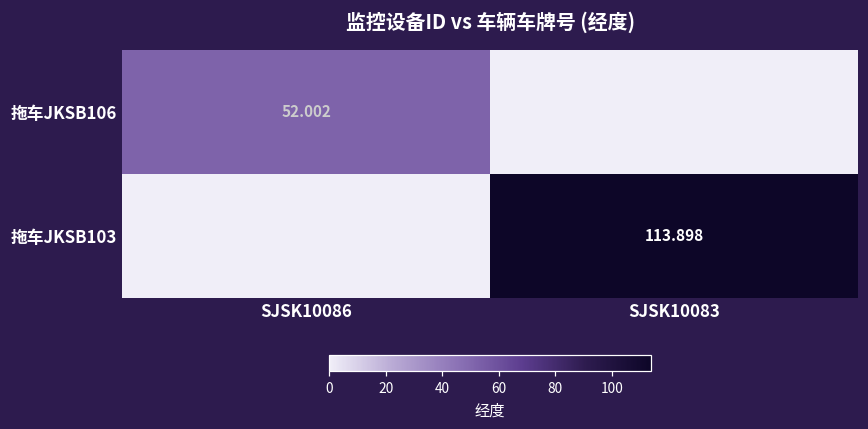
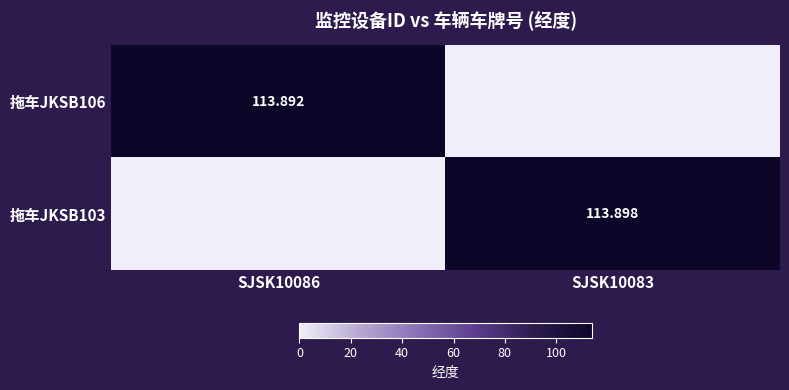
  {
    "拖车JKSB106": {
-     "SJSK10086": 52.002
+     "SJSK10086": 113.892
    },
    "拖车JKSB103": {
      "SJSK10083": 113.898
    }
  }
